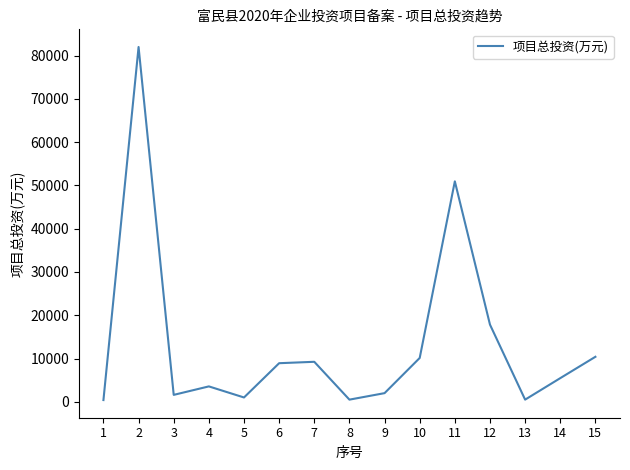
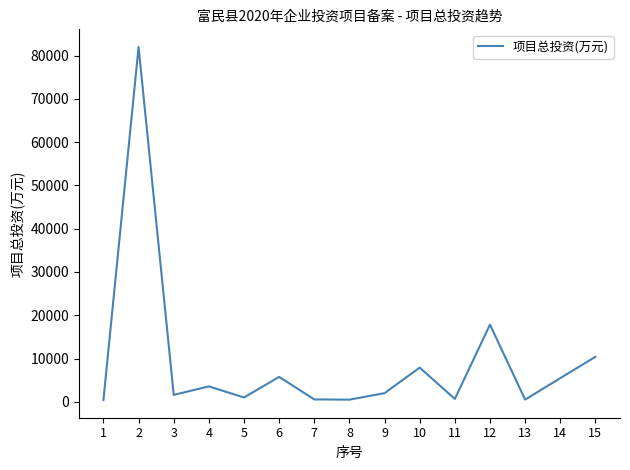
  {
    "1": 0,
    "2": 82000,
    "3": 2000,
    "4": 4000,
    "5": 1000,
-   "6": 9000,
-   "7": 9000,
+   "6": 6000,
+   "7": 1000,
    "8": 1000,
    "9": 2000,
-   "10": 10000,
-   "11": 51000,
+   "10": 8000,
+   "11": 1000,
    "12": 18000,
    "13": 1000,
    "14": 5000,
    "15": 10000
  }
